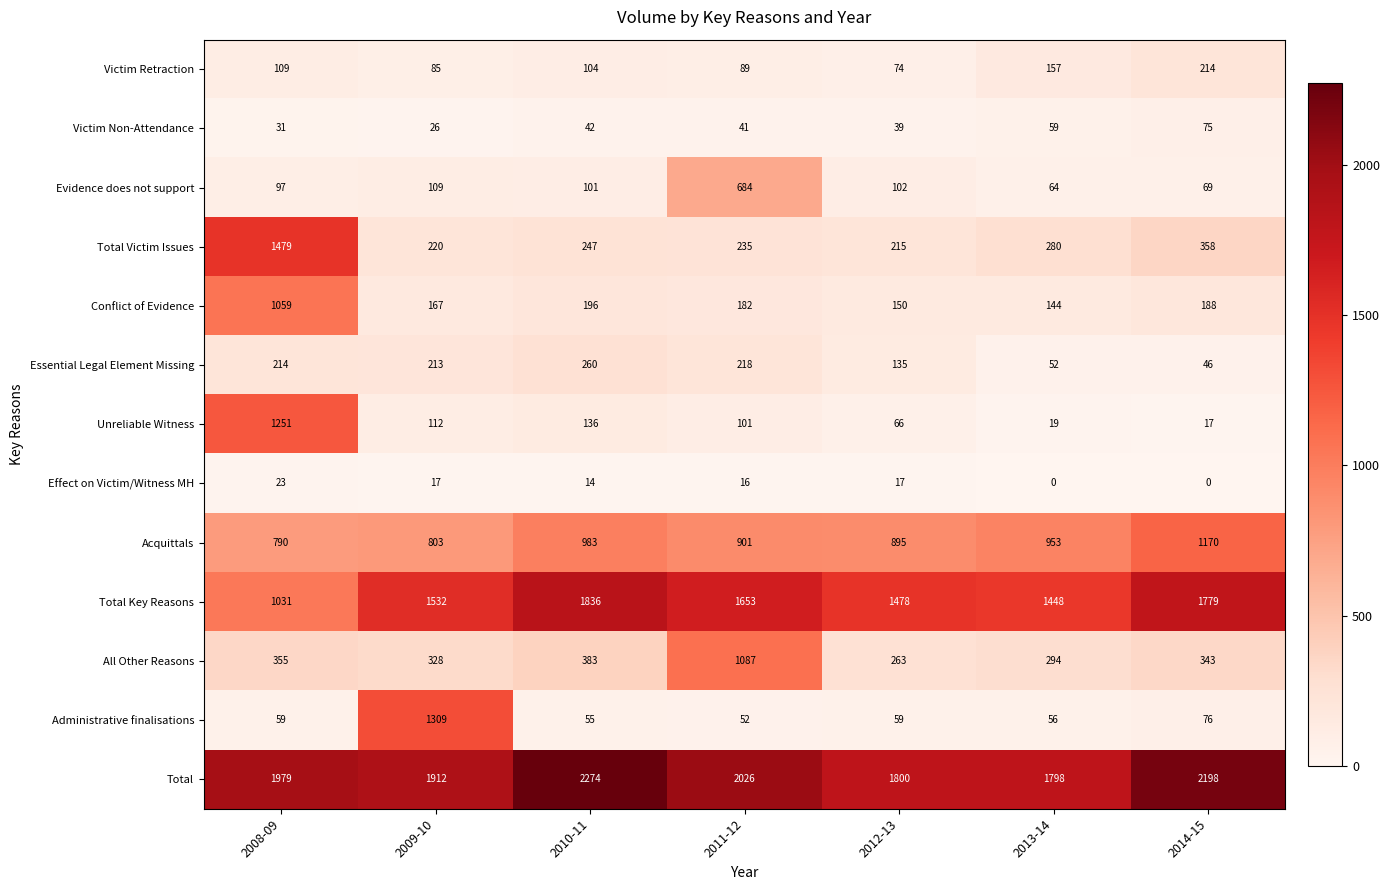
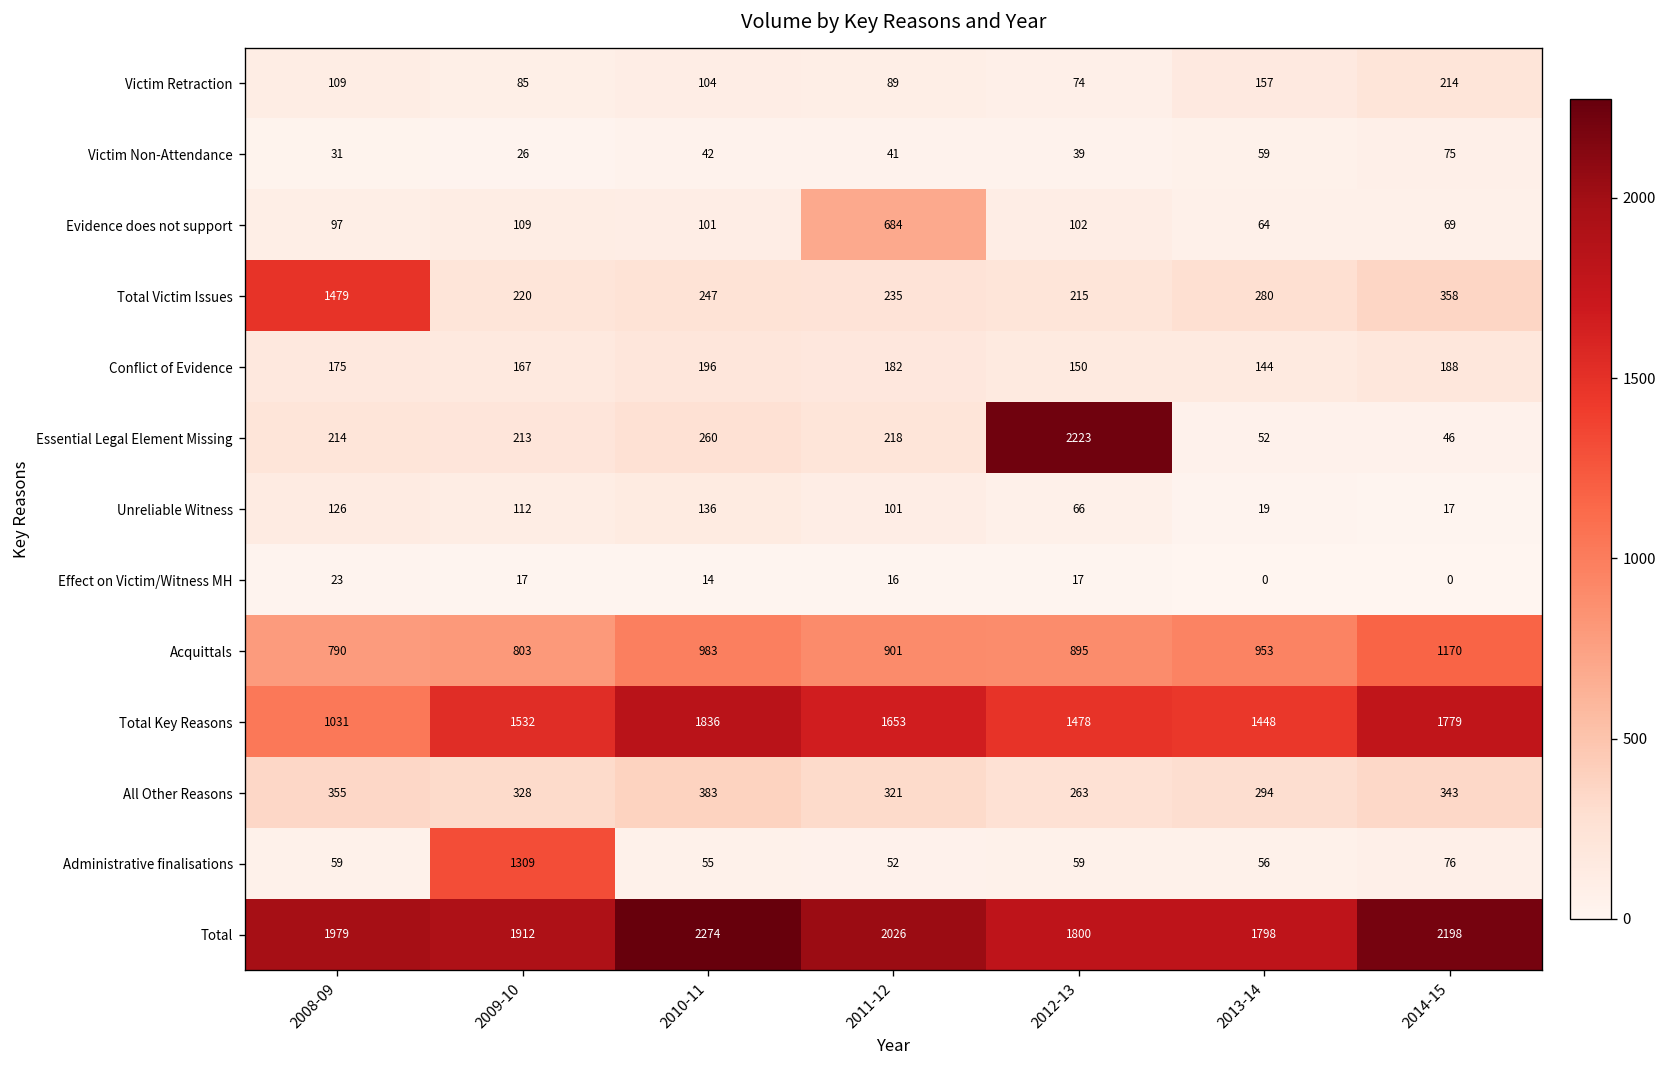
  {
    "Victim Retraction": {
      "2008-09": 109,
      "2009-10": 85,
      "2010-11": 104,
      "2011-12": 89,
      "2012-13": 74,
      "2013-14": 157,
      "2014-15": 214
    },
    "Victim Non-Attendance": {
      "2008-09": 31,
      "2009-10": 26,
      "2010-11": 42,
      "2011-12": 41,
      "2012-13": 39,
      "2013-14": 59,
      "2014-15": 75
    },
    "Evidence does not support": {
      "2008-09": 97,
      "2009-10": 109,
      "2010-11": 101,
      "2011-12": 684,
      "2012-13": 102,
      "2013-14": 64,
      "2014-15": 69
    },
    "Total Victim Issues": {
      "2008-09": 1479,
      "2009-10": 220,
      "2010-11": 247,
      "2011-12": 235,
      "2012-13": 215,
      "2013-14": 280,
      "2014-15": 358
    },
    "Conflict of Evidence": {
-     "2008-09": 1059,
+     "2008-09": 175,
      "2009-10": 167,
      "2010-11": 196,
      "2011-12": 182,
      "2012-13": 150,
      "2013-14": 144,
      "2014-15": 188
    },
    "Essential Legal Element Missing": {
      "2008-09": 214,
      "2009-10": 213,
      "2010-11": 260,
      "2011-12": 218,
-     "2012-13": 135,
+     "2012-13": 2223,
      "2013-14": 52,
      "2014-15": 46
    },
    "Unreliable Witness": {
-     "2008-09": 1251,
+     "2008-09": 126,
      "2009-10": 112,
      "2010-11": 136,
      "2011-12": 101,
      "2012-13": 66,
      "2013-14": 19,
      "2014-15": 17
    },
    "Effect on Victim/Witness MH": {
      "2008-09": 23,
      "2009-10": 17,
      "2010-11": 14,
      "2011-12": 16,
      "2012-13": 17,
      "2013-14": 0,
      "2014-15": 0
    },
    "Acquittals": {
      "2008-09": 790,
      "2009-10": 803,
      "2010-11": 983,
      "2011-12": 901,
      "2012-13": 895,
      "2013-14": 953,
      "2014-15": 1170
    },
    "Total Key Reasons": {
      "2008-09": 1031,
      "2009-10": 1532,
      "2010-11": 1836,
      "2011-12": 1653,
      "2012-13": 1478,
      "2013-14": 1448,
      "2014-15": 1779
    },
    "All Other Reasons": {
      "2008-09": 355,
      "2009-10": 328,
      "2010-11": 383,
-     "2011-12": 1087,
+     "2011-12": 321,
      "2012-13": 263,
      "2013-14": 294,
      "2014-15": 343
    },
    "Administrative finalisations": {
      "2008-09": 59,
      "2009-10": 1309,
      "2010-11": 55,
      "2011-12": 52,
      "2012-13": 59,
      "2013-14": 56,
      "2014-15": 76
    },
    "Total": {
      "2008-09": 1979,
      "2009-10": 1912,
      "2010-11": 2274,
      "2011-12": 2026,
      "2012-13": 1800,
      "2013-14": 1798,
      "2014-15": 2198
    }
  }
